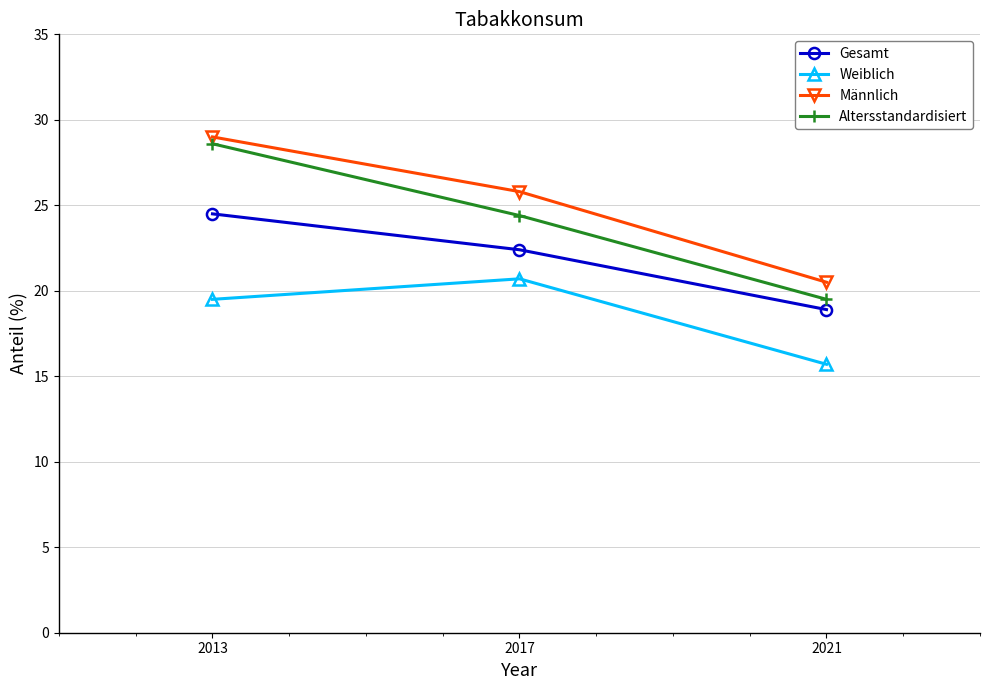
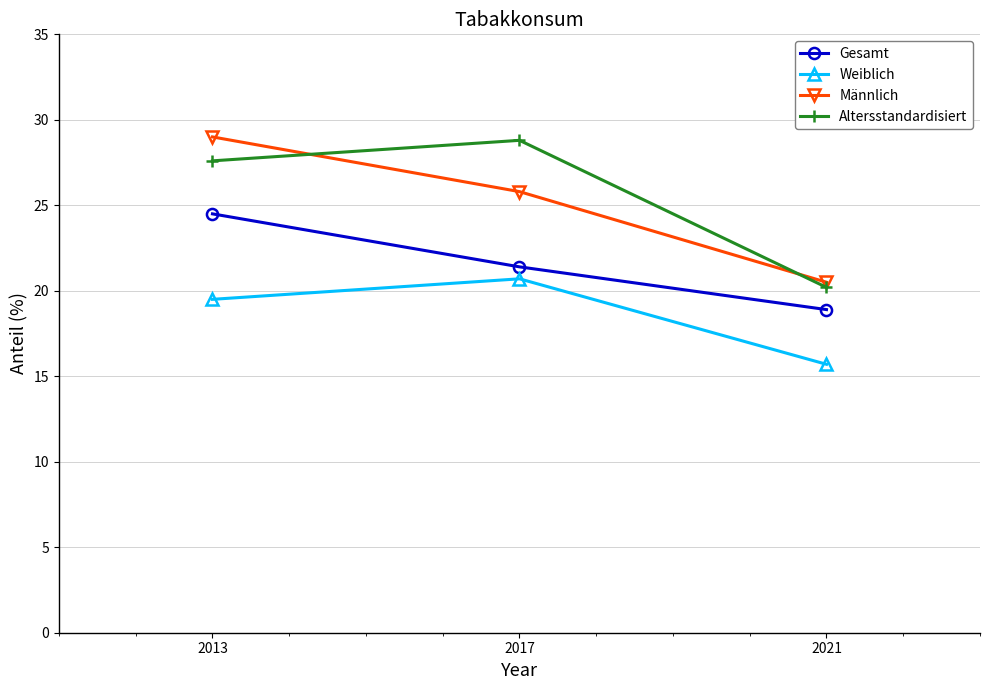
  {
    "Gesamt": {
      "2013": 24.5,
-     "2017": 22.4,
+     "2017": 21.4,
      "2021": 18.9
    },
    "Weiblich": {
      "2013": 19.5,
      "2017": 20.7,
      "2021": 15.7
    },
    "Männlich": {
      "2013": 29.0,
      "2017": 25.8,
      "2021": 20.5
    },
    "Altersstandardisiert": {
-     "2013": 28.6,
-     "2017": 24.4,
-     "2021": 19.5
+     "2013": 27.6,
+     "2017": 28.8,
+     "2021": 20.2
    }
  }
